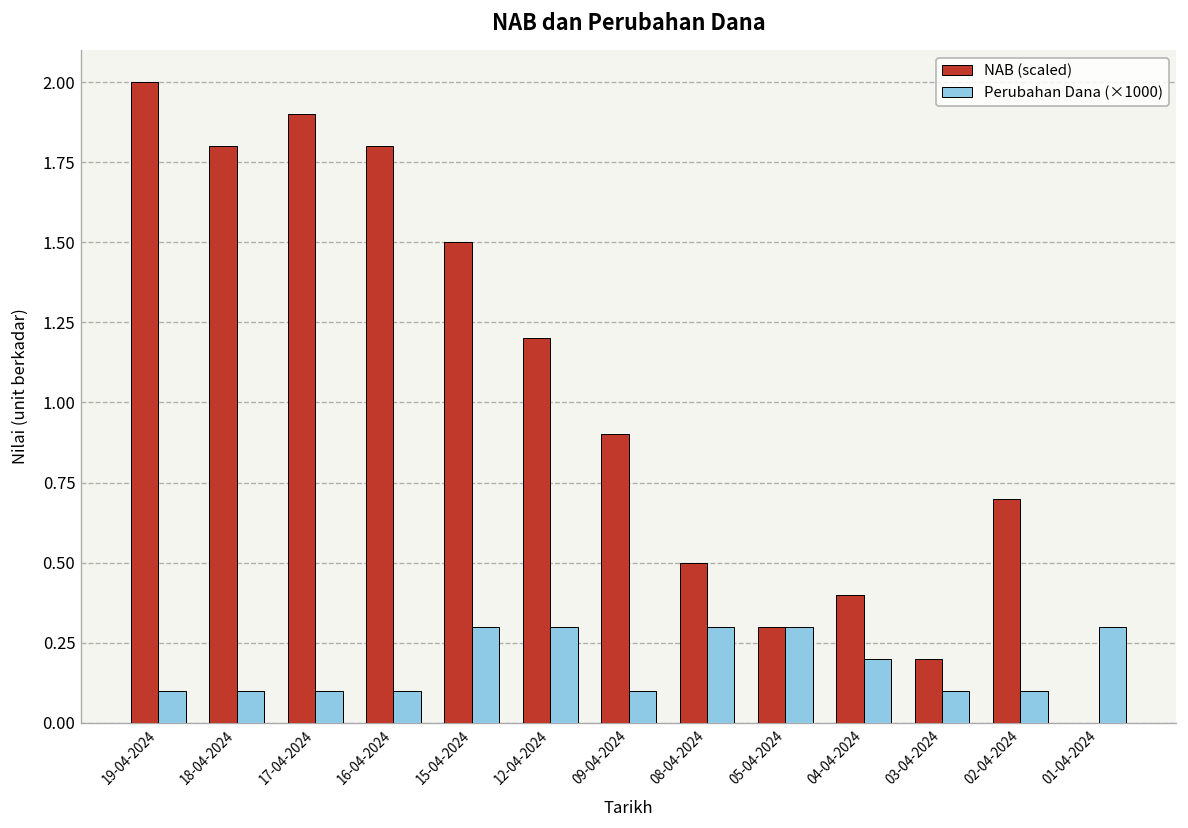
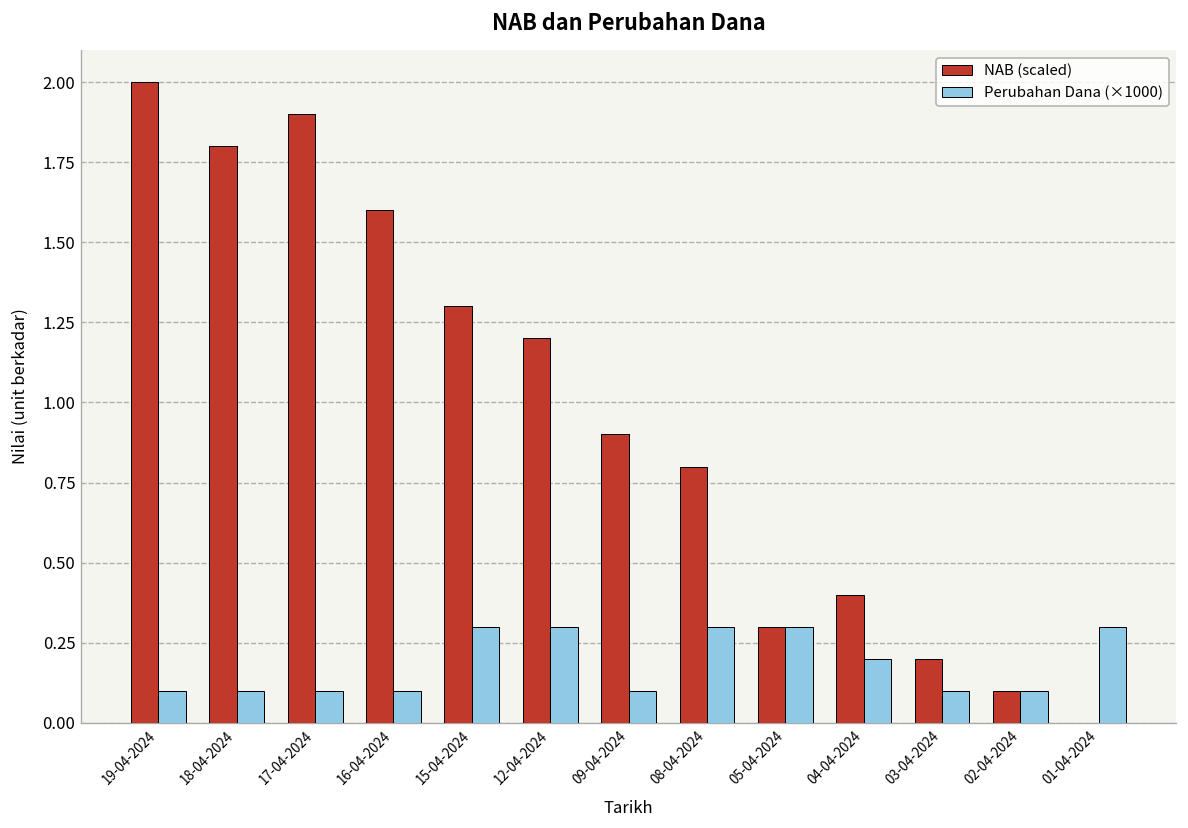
  {
    "NAB (scaled)": {
      "19-04-2024": 2.00,
      "18-04-2024": 1.80,
      "17-04-2024": 1.90,
-     "16-04-2024": 1.80,
-     "15-04-2024": 1.50,
+     "16-04-2024": 1.60,
+     "15-04-2024": 1.30,
      "12-04-2024": 1.20,
      "09-04-2024": 0.90,
-     "08-04-2024": 0.50,
+     "08-04-2024": 0.80,
      "05-04-2024": 0.30,
      "04-04-2024": 0.40,
      "03-04-2024": 0.20,
-     "02-04-2024": 0.70,
+     "02-04-2024": 0.10,
      "01-04-2024": 0.00
    },
    "Perubahan Dana (×1000)": {
      "19-04-2024": 0.10,
      "18-04-2024": 0.10,
      "17-04-2024": 0.10,
      "16-04-2024": 0.10,
      "15-04-2024": 0.30,
      "12-04-2024": 0.30,
      "09-04-2024": 0.10,
      "08-04-2024": 0.30,
      "05-04-2024": 0.30,
      "04-04-2024": 0.20,
      "03-04-2024": 0.10,
      "02-04-2024": 0.10,
      "01-04-2024": 0.30
    }
  }
